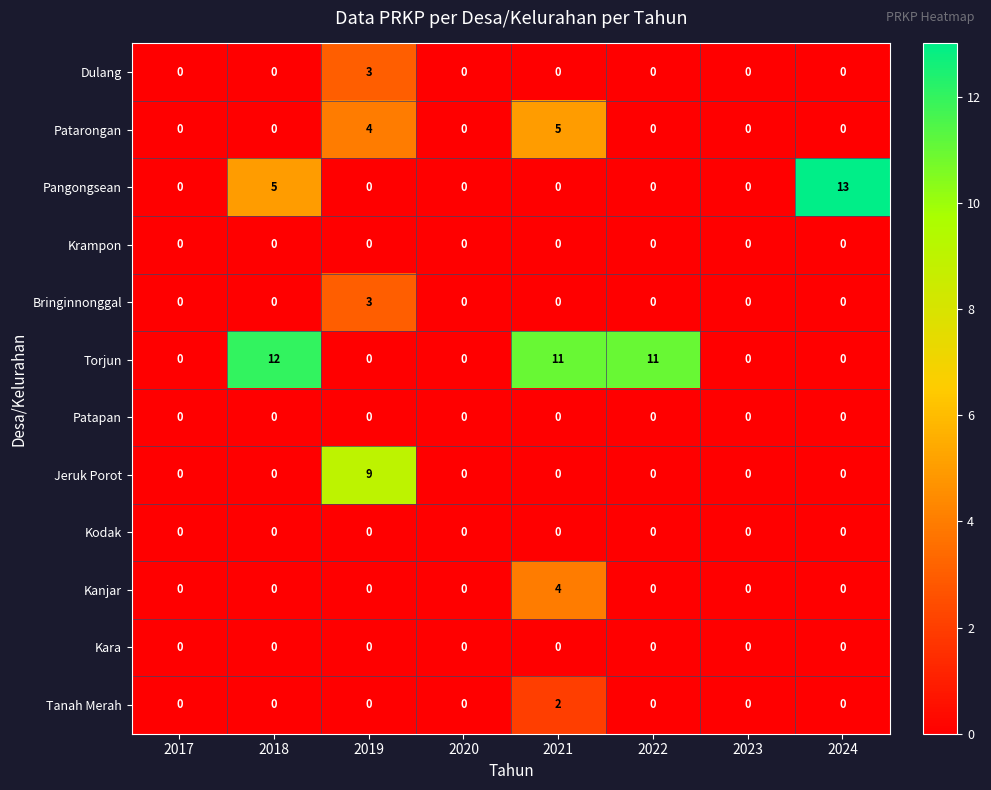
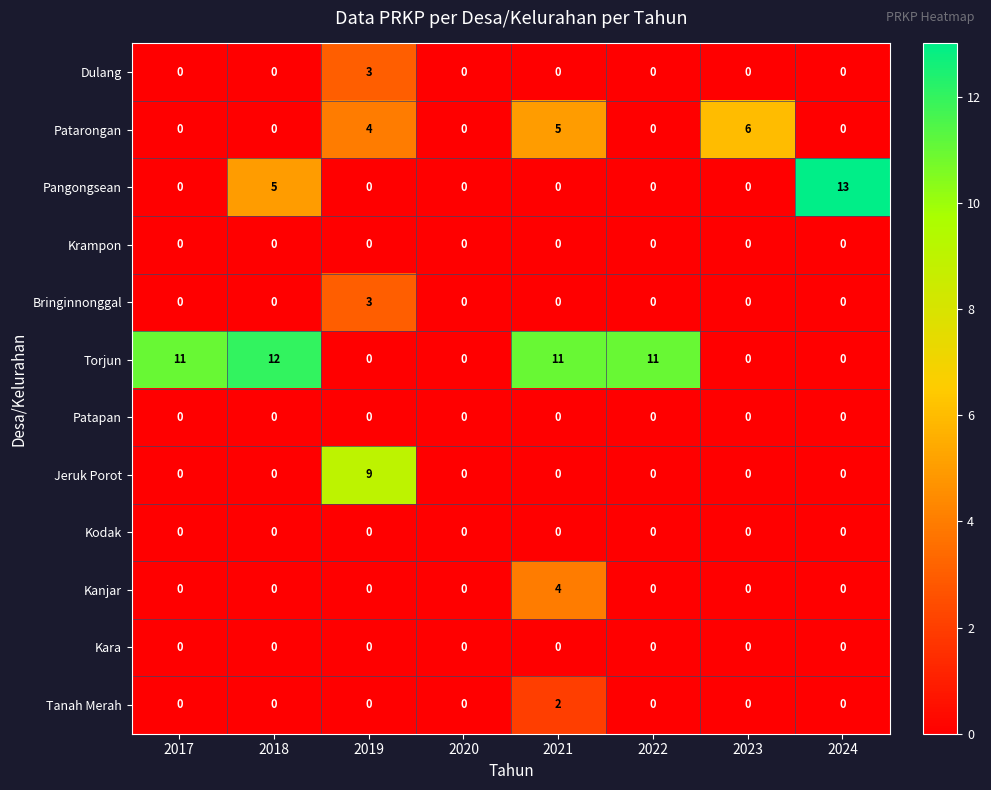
  {
    "Dulang": {
      "2017": 0,
      "2018": 0,
      "2019": 3,
      "2020": 0,
      "2021": 0,
      "2022": 0,
      "2023": 0,
      "2024": 0
    },
    "Patarongan": {
      "2017": 0,
      "2018": 0,
      "2019": 4,
      "2020": 0,
      "2021": 5,
      "2022": 0,
-     "2023": 0,
+     "2023": 6,
      "2024": 0
    },
    "Pangongsean": {
      "2017": 0,
      "2018": 5,
      "2019": 0,
      "2020": 0,
      "2021": 0,
      "2022": 0,
      "2023": 0,
      "2024": 13
    },
    "Krampon": {
      "2017": 0,
      "2018": 0,
      "2019": 0,
      "2020": 0,
      "2021": 0,
      "2022": 0,
      "2023": 0,
      "2024": 0
    },
    "Bringinnonggal": {
      "2017": 0,
      "2018": 0,
      "2019": 3,
      "2020": 0,
      "2021": 0,
      "2022": 0,
      "2023": 0,
      "2024": 0
    },
    "Torjun": {
-     "2017": 0,
+     "2017": 11,
      "2018": 12,
      "2019": 0,
      "2020": 0,
      "2021": 11,
      "2022": 11,
      "2023": 0,
      "2024": 0
    },
    "Patapan": {
      "2017": 0,
      "2018": 0,
      "2019": 0,
      "2020": 0,
      "2021": 0,
      "2022": 0,
      "2023": 0,
      "2024": 0
    },
    "Jeruk Porot": {
      "2017": 0,
      "2018": 0,
      "2019": 9,
      "2020": 0,
      "2021": 0,
      "2022": 0,
      "2023": 0,
      "2024": 0
    },
    "Kodak": {
      "2017": 0,
      "2018": 0,
      "2019": 0,
      "2020": 0,
      "2021": 0,
      "2022": 0,
      "2023": 0,
      "2024": 0
    },
    "Kanjar": {
      "2017": 0,
      "2018": 0,
      "2019": 0,
      "2020": 0,
      "2021": 4,
      "2022": 0,
      "2023": 0,
      "2024": 0
    },
    "Kara": {
      "2017": 0,
      "2018": 0,
      "2019": 0,
      "2020": 0,
      "2021": 0,
      "2022": 0,
      "2023": 0,
      "2024": 0
    },
    "Tanah Merah": {
      "2017": 0,
      "2018": 0,
      "2019": 0,
      "2020": 0,
      "2021": 2,
      "2022": 0,
      "2023": 0,
      "2024": 0
    }
  }
